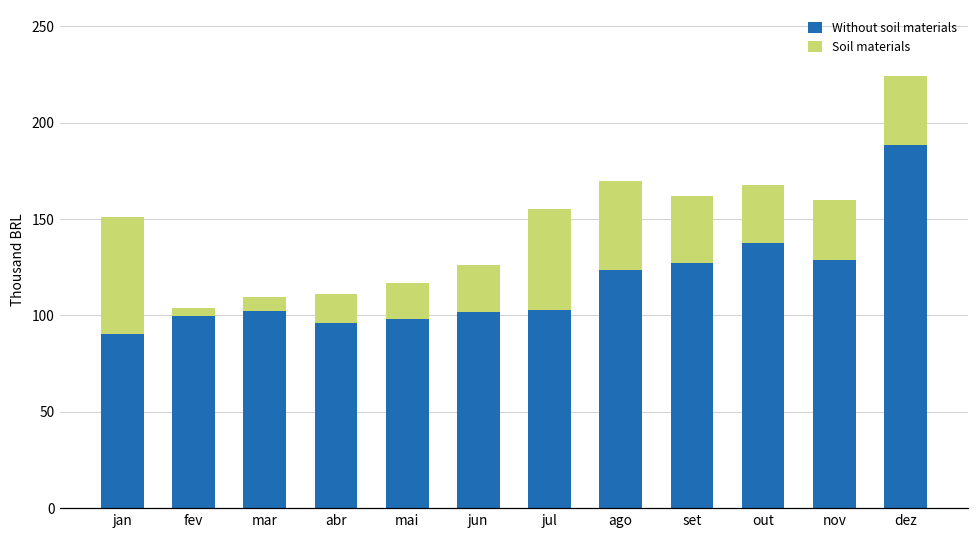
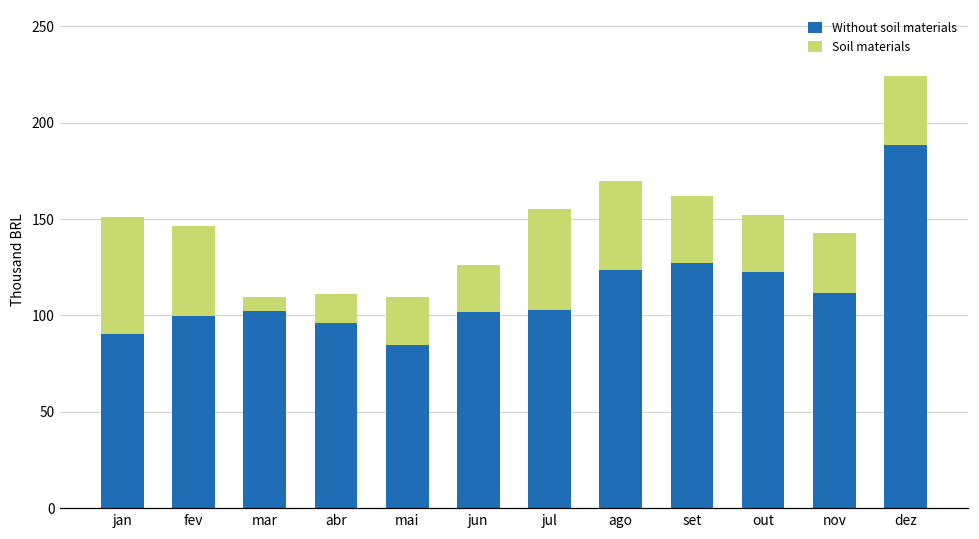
  {
    "Without soil materials": {
      "jan": 90,
      "fev": 100,
      "mar": 102,
      "abr": 96,
-     "mai": 98,
+     "mai": 85,
      "jun": 102,
      "jul": 103,
      "ago": 124,
      "set": 127,
-     "out": 138,
-     "nov": 129,
+     "out": 122,
+     "nov": 112,
      "dez": 188
    },
    "Soil materials": {
      "jan": 61,
-     "fev": 4,
+     "fev": 47,
      "mar": 7,
      "abr": 15,
-     "mai": 19,
+     "mai": 25,
      "jun": 24,
      "jul": 53,
      "ago": 46,
      "set": 35,
      "out": 30,
      "nov": 31,
      "dez": 36
    }
  }
